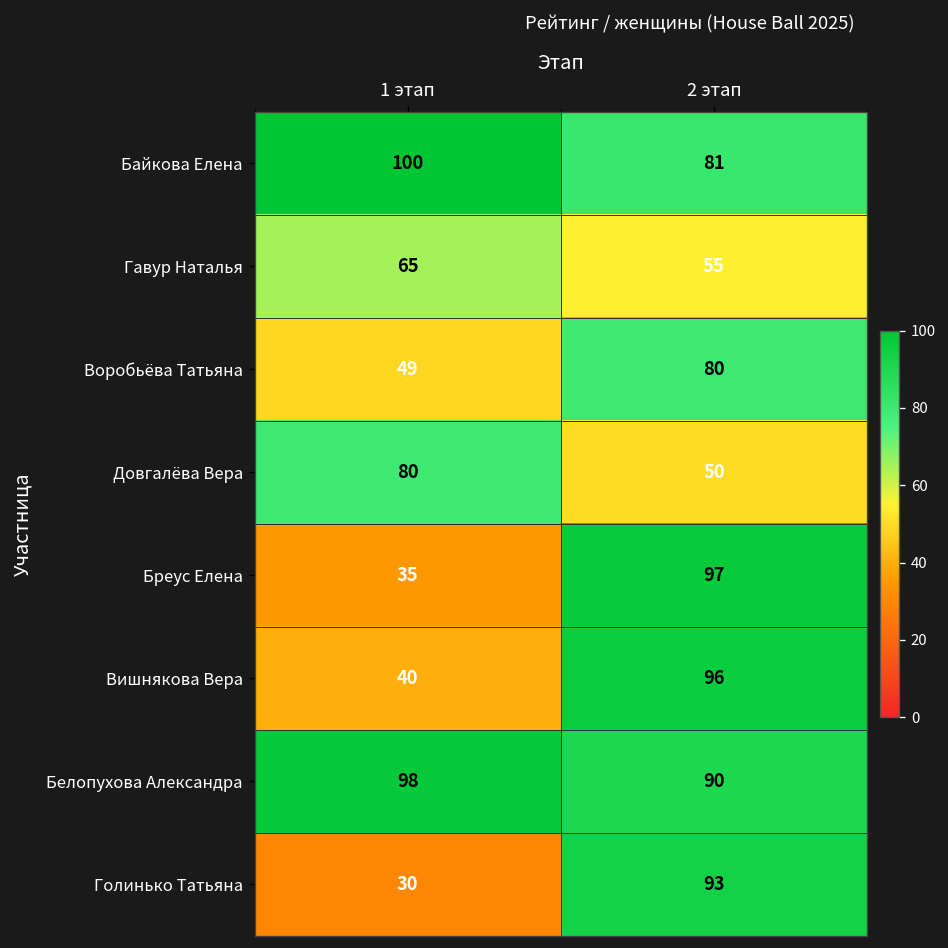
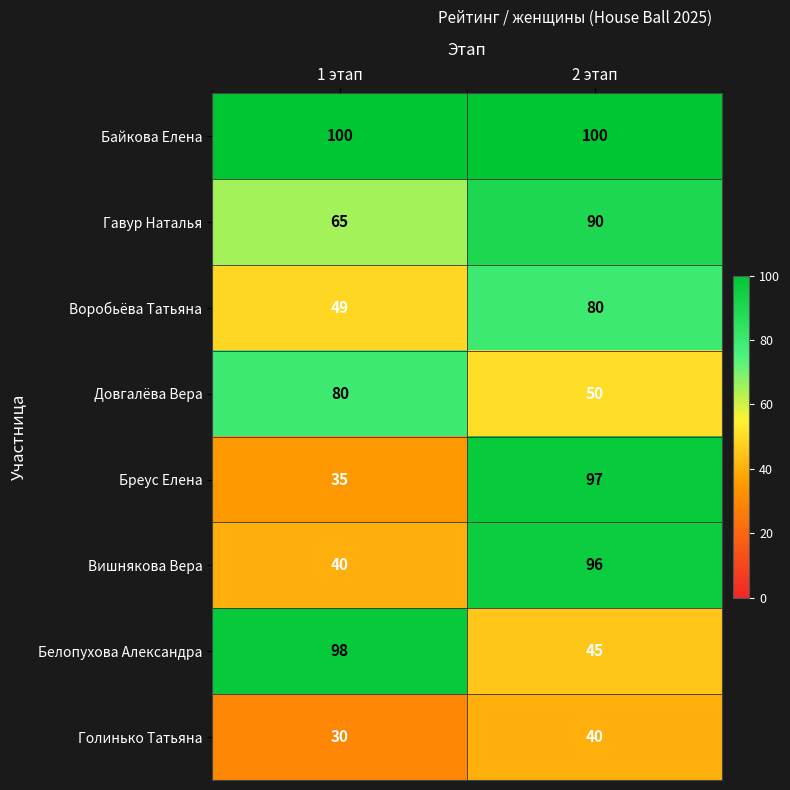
  {
    "Байкова Елена": {
      "1 этап": 100,
-     "2 этап": 81
+     "2 этап": 100
    },
    "Гавур Наталья": {
      "1 этап": 65,
-     "2 этап": 55
+     "2 этап": 90
    },
    "Воробьёва Татьяна": {
      "1 этап": 49,
      "2 этап": 80
    },
    "Довгалёва Вера": {
      "1 этап": 80,
      "2 этап": 50
    },
    "Бреус Елена": {
      "1 этап": 35,
      "2 этап": 97
    },
    "Вишнякова Вера": {
      "1 этап": 40,
      "2 этап": 96
    },
    "Белопухова Александра": {
      "1 этап": 98,
-     "2 этап": 90
+     "2 этап": 45
    },
    "Голинько Татьяна": {
      "1 этап": 30,
-     "2 этап": 93
+     "2 этап": 40
    }
  }
